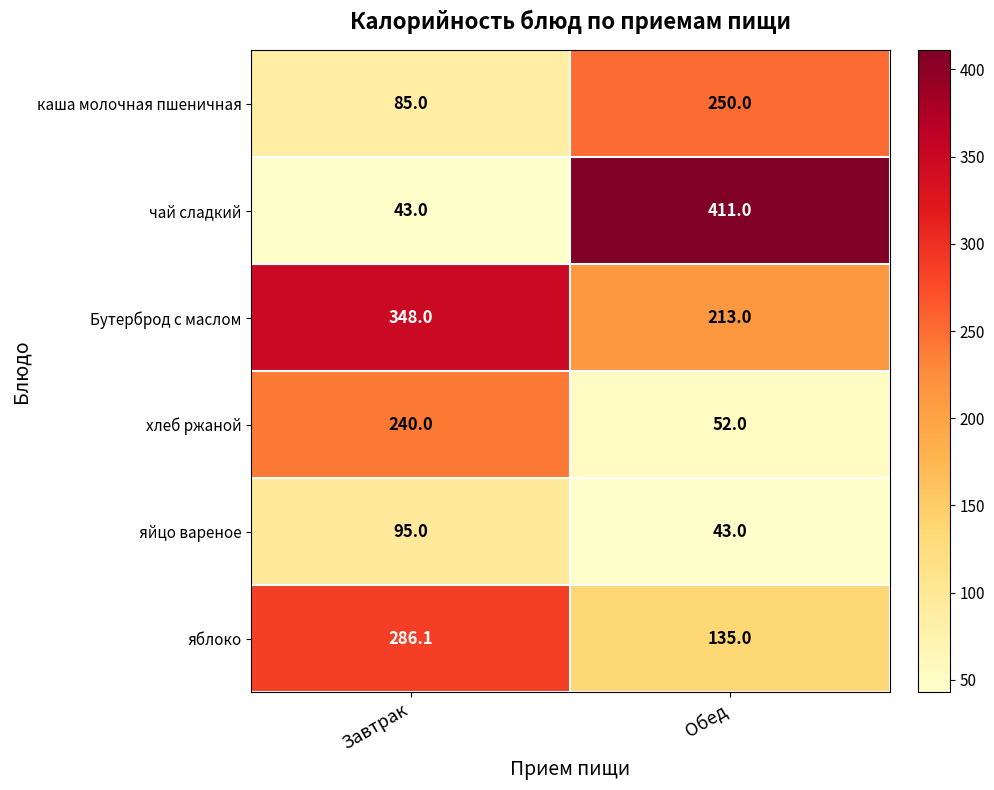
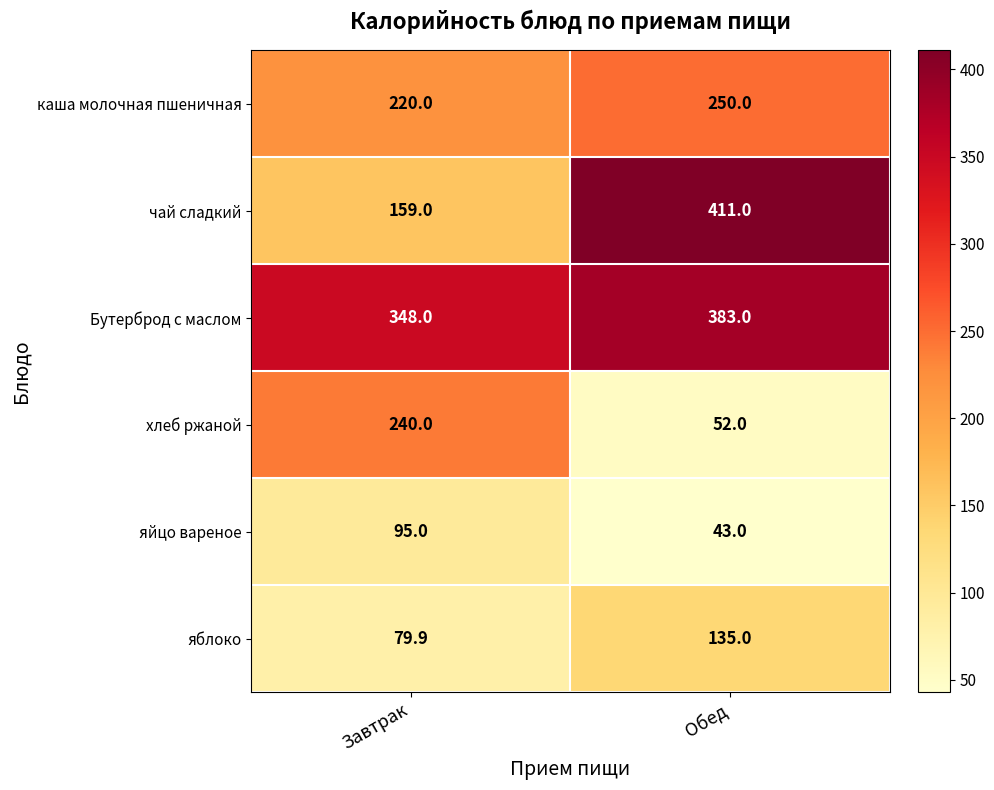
  {
    "каша молочная пшеничная": {
-     "Завтрак": 85.0,
+     "Завтрак": 220.0,
      "Обед": 250.0
    },
    "чай сладкий": {
-     "Завтрак": 43.0,
+     "Завтрак": 159.0,
      "Обед": 411.0
    },
    "Бутерброд с маслом": {
      "Завтрак": 348.0,
-     "Обед": 213.0
+     "Обед": 383.0
    },
    "хлеб ржаной": {
      "Завтрак": 240.0,
      "Обед": 52.0
    },
    "яйцо вареное": {
      "Завтрак": 95.0,
      "Обед": 43.0
    },
    "яблоко": {
-     "Завтрак": 286.1,
+     "Завтрак": 79.9,
      "Обед": 135.0
    }
  }
